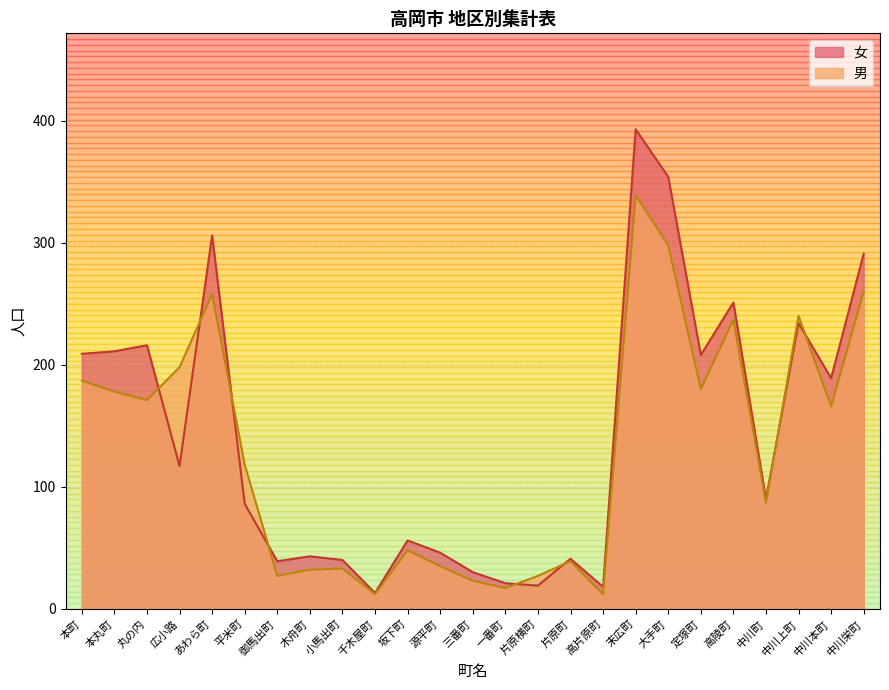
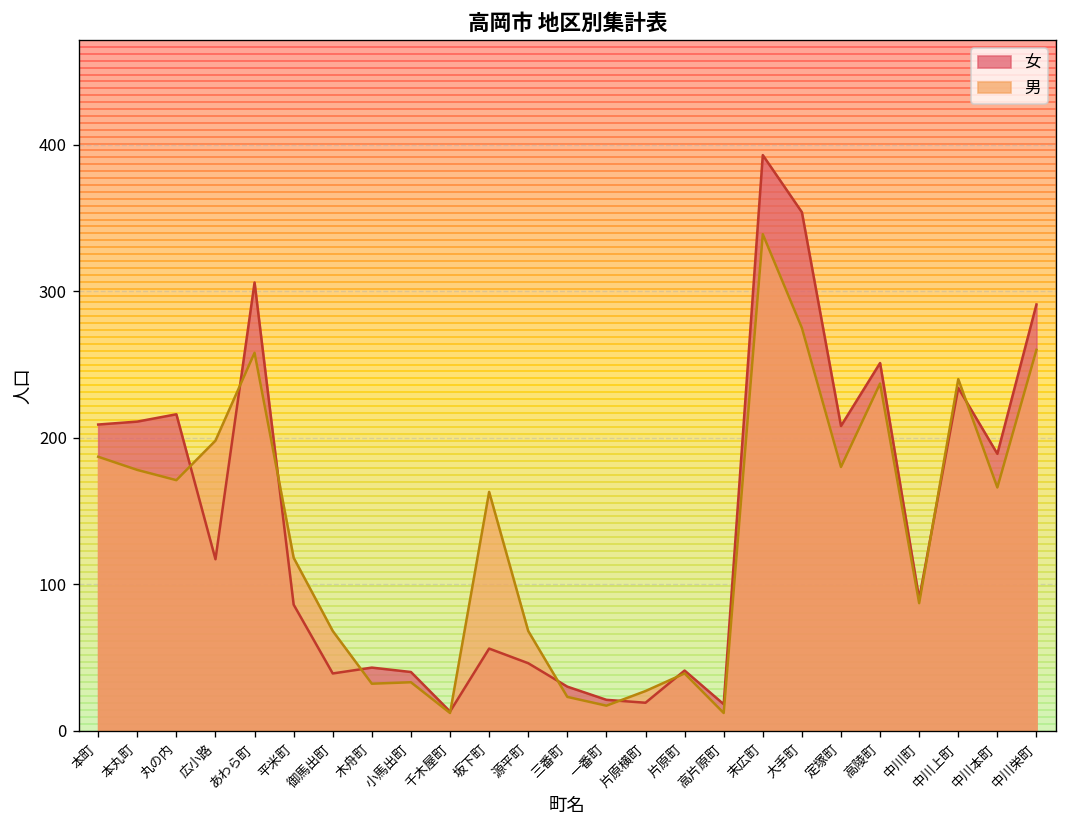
  {
    "女": {
      "本町": 209,
      "本丸町": 211,
      "丸の内": 216,
      "広小路": 117,
      "あわら町": 306,
      "平米町": 86,
      "御馬出町": 39,
      "木舟町": 43,
      "小馬出町": 40,
      "坂下町": 56,
      "源平町": 46,
      "三番町": 30,
      "一番町": 21,
      "片原横町": 19,
      "高片原町": 18,
      "末広町": 393,
      "大手町": 354,
      "定塚町": 208,
      "高陵町": 251,
      "中川町": 90,
      "中川上町": 234,
      "中川本町": 189,
      "中川栄町": 291
    },
    "男": {
      "本町": 187,
      "本丸町": 178,
      "丸の内": 171,
      "広小路": 198,
      "あわら町": 258,
      "平米町": 118,
-     "御馬出町": 27,
+     "御馬出町": 68,
      "木舟町": 32,
      "小馬出町": 33,
-     "坂下町": 48,
-     "源平町": 35,
+     "坂下町": 163,
+     "源平町": 68,
      "三番町": 23,
      "一番町": 17,
      "片原横町": 27,
      "高片原町": 12,
      "末広町": 339,
-     "大手町": 298,
+     "大手町": 275,
      "定塚町": 180,
      "高陵町": 237,
      "中川町": 87,
      "中川上町": 240,
      "中川本町": 166,
      "中川栄町": 260
    }
  }
